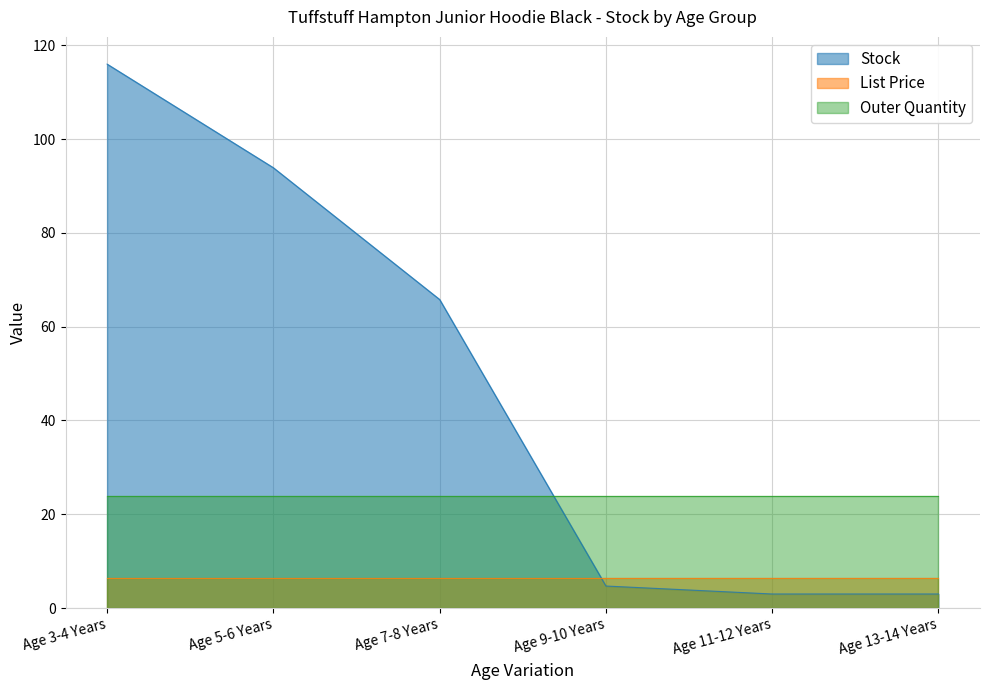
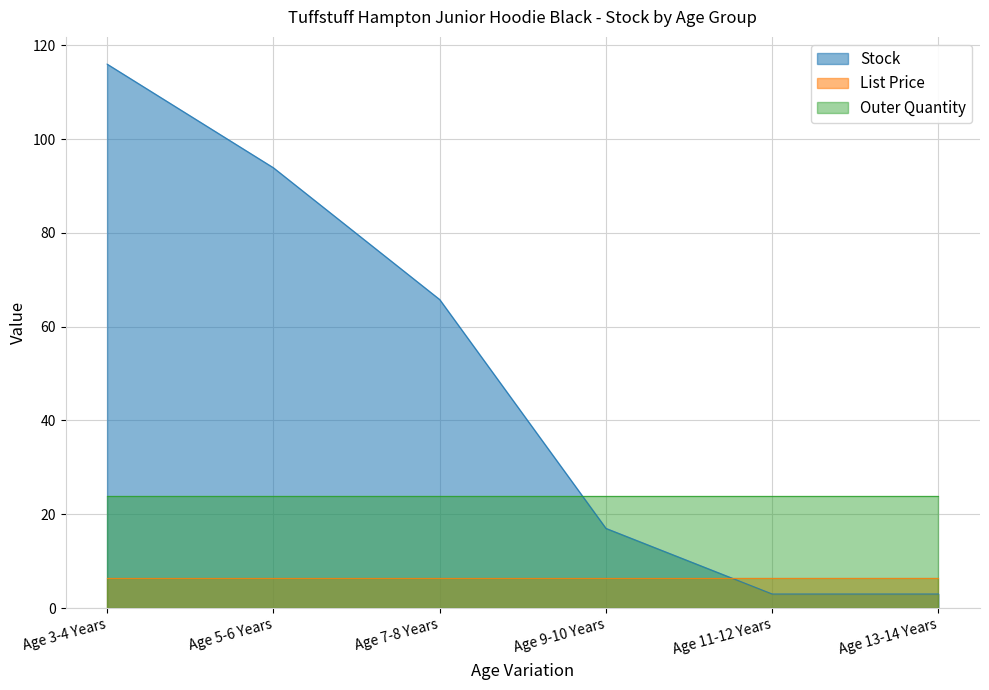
  {
    "Stock": {
      "Age 3-4 Years": 116,
      "Age 5-6 Years": 94,
      "Age 7-8 Years": 66,
-     "Age 9-10 Years": 5,
+     "Age 9-10 Years": 17,
      "Age 11-12 Years": 3,
      "Age 13-14 Years": 3
    },
    "List Price": {
      "Age 3-4 Years": 6,
      "Age 5-6 Years": 6,
      "Age 7-8 Years": 6,
      "Age 9-10 Years": 6,
      "Age 11-12 Years": 6,
      "Age 13-14 Years": 6
    },
    "Outer Quantity": {
      "Age 3-4 Years": 24,
      "Age 5-6 Years": 24,
      "Age 7-8 Years": 24,
      "Age 9-10 Years": 24,
      "Age 11-12 Years": 24,
      "Age 13-14 Years": 24
    }
  }
